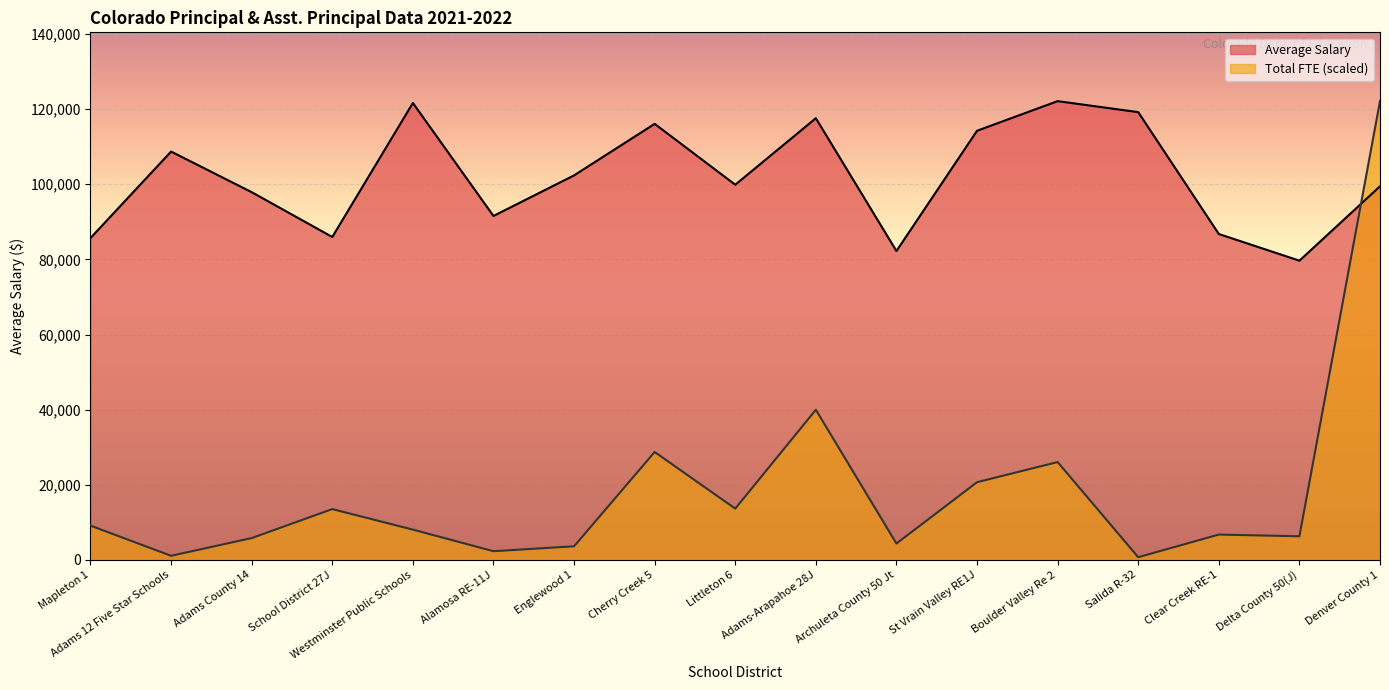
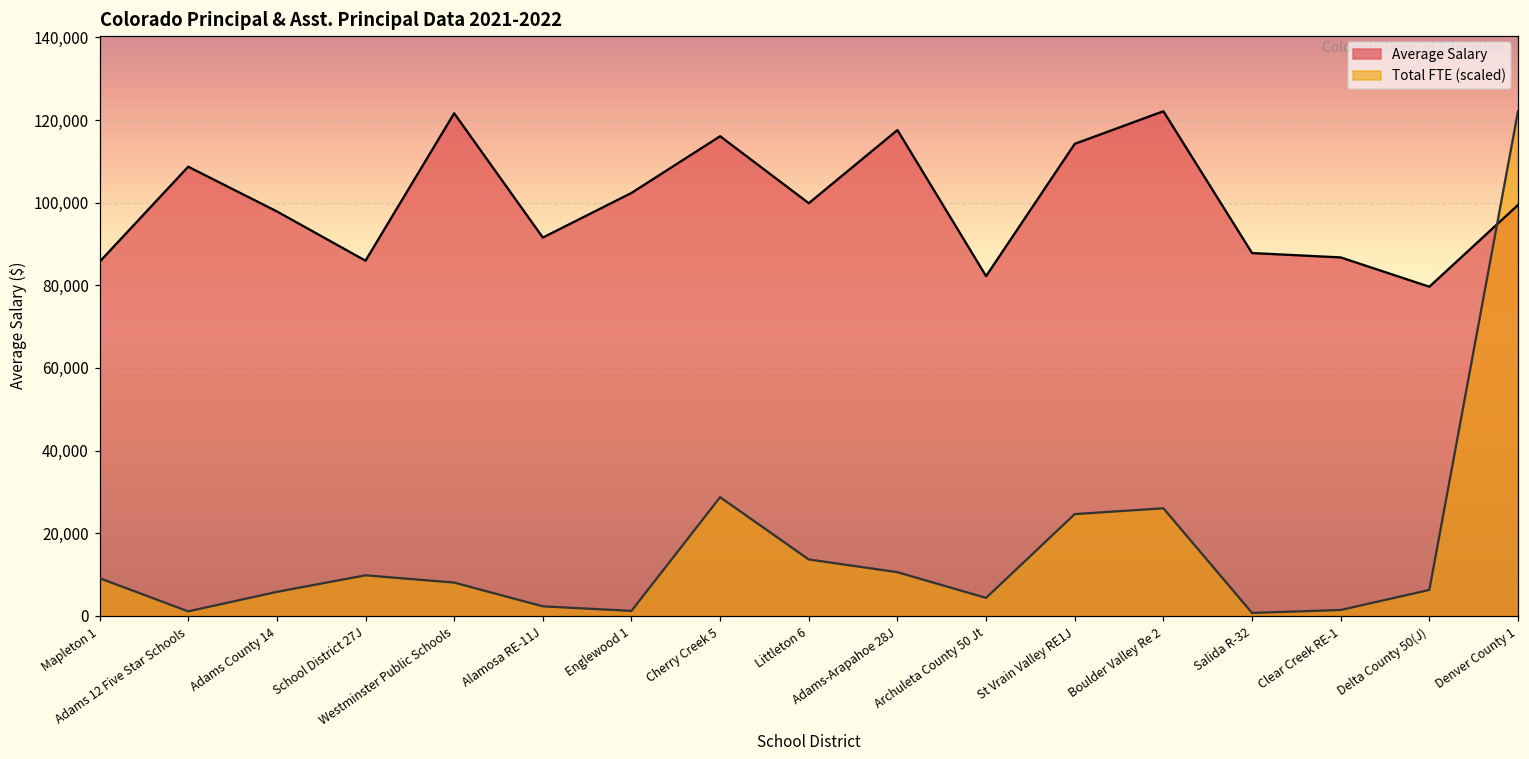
  {
    "Average Salary": {
      "Mapleton 1": "86,000",
      "Adams 12 Five Star Schools": "109,000",
      "Adams County 14": "98,000",
      "School District 27J": "86,000",
      "Westminster Public Schools": "122,000",
      "Alamosa RE-11J": "92,000",
      "Englewood 1": "102,000",
      "Cherry Creek 5": "116,000",
      "Littleton 6": "100,000",
      "Adams-Arapahoe 28J": "118,000",
      "Archuleta County 50 Jt": "82,000",
      "St Vrain Valley RE1J": "114,000",
      "Boulder Valley Re 2": "122,000",
-     "Salida R-32": "119,000",
+     "Salida R-32": "88,000",
      "Clear Creek RE-1": "87,000",
      "Delta County 50(J)": "80,000",
      "Denver County 1": "99,000"
    },
    "Total FTE (scaled)": {
      "Mapleton 1": "9,000",
      "Adams 12 Five Star Schools": "1,000",
      "Adams County 14": "6,000",
-     "School District 27J": "14,000",
+     "School District 27J": "10,000",
      "Westminster Public Schools": "8,000",
      "Alamosa RE-11J": "2,000",
-     "Englewood 1": "4,000",
+     "Englewood 1": "1,000",
      "Cherry Creek 5": "29,000",
      "Littleton 6": "14,000",
-     "Adams-Arapahoe 28J": "40,000",
+     "Adams-Arapahoe 28J": "11,000",
      "Archuleta County 50 Jt": "4,000",
-     "St Vrain Valley RE1J": "21,000",
+     "St Vrain Valley RE1J": "25,000",
      "Boulder Valley Re 2": "26,000",
      "Salida R-32": "1,000",
-     "Clear Creek RE-1": "7,000",
+     "Clear Creek RE-1": "1,000",
      "Delta County 50(J)": "6,000",
      "Denver County 1": "122,000"
    }
  }
